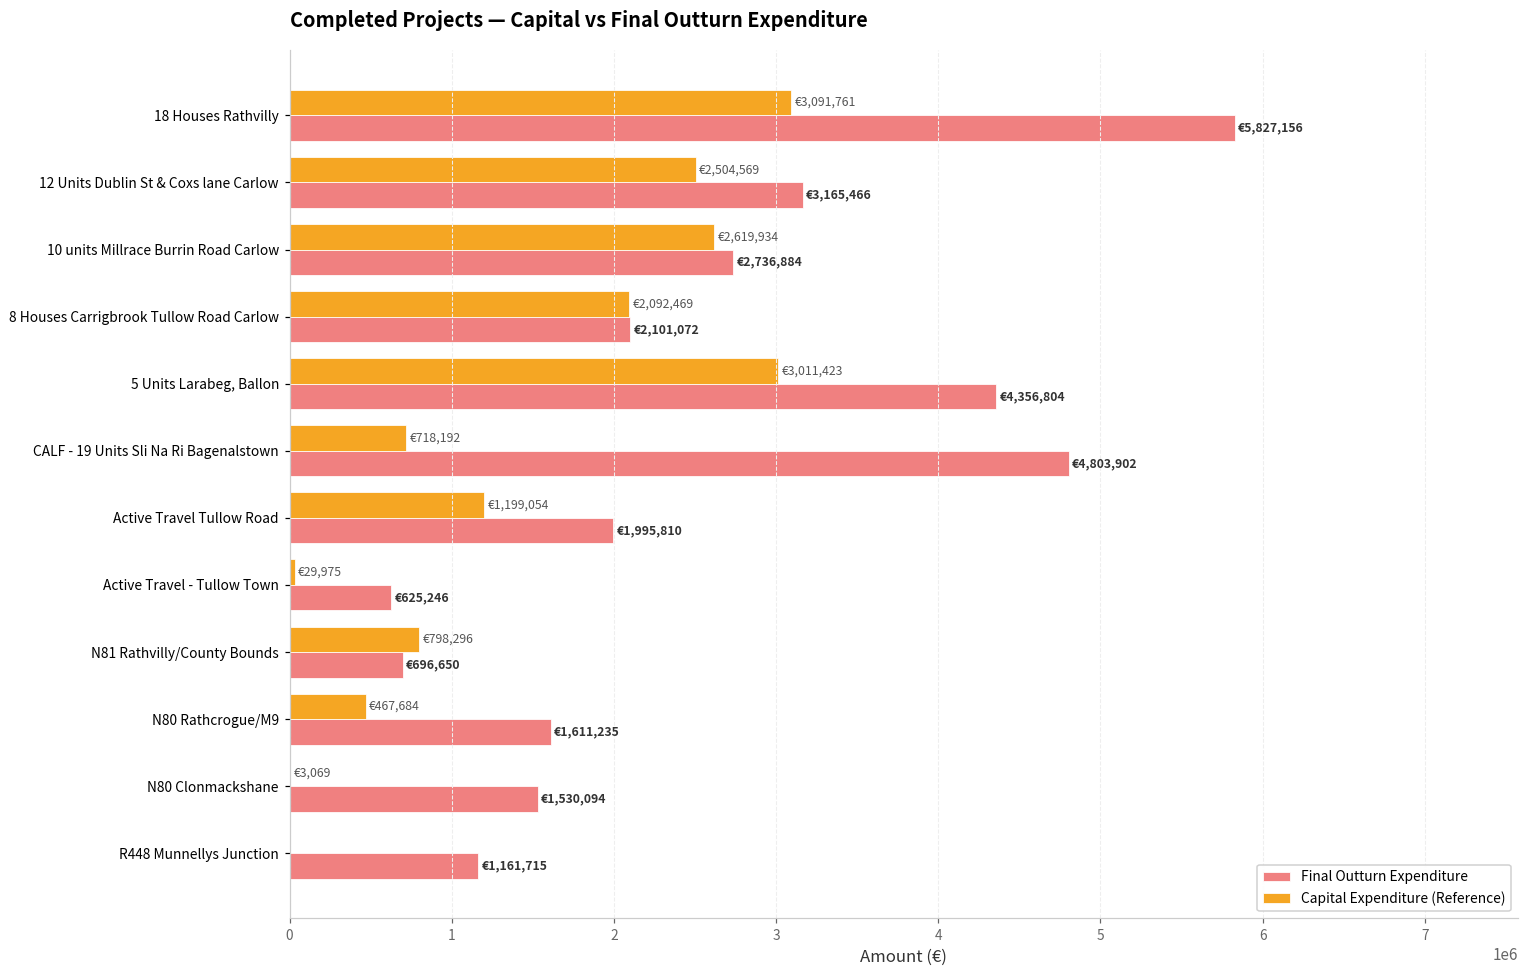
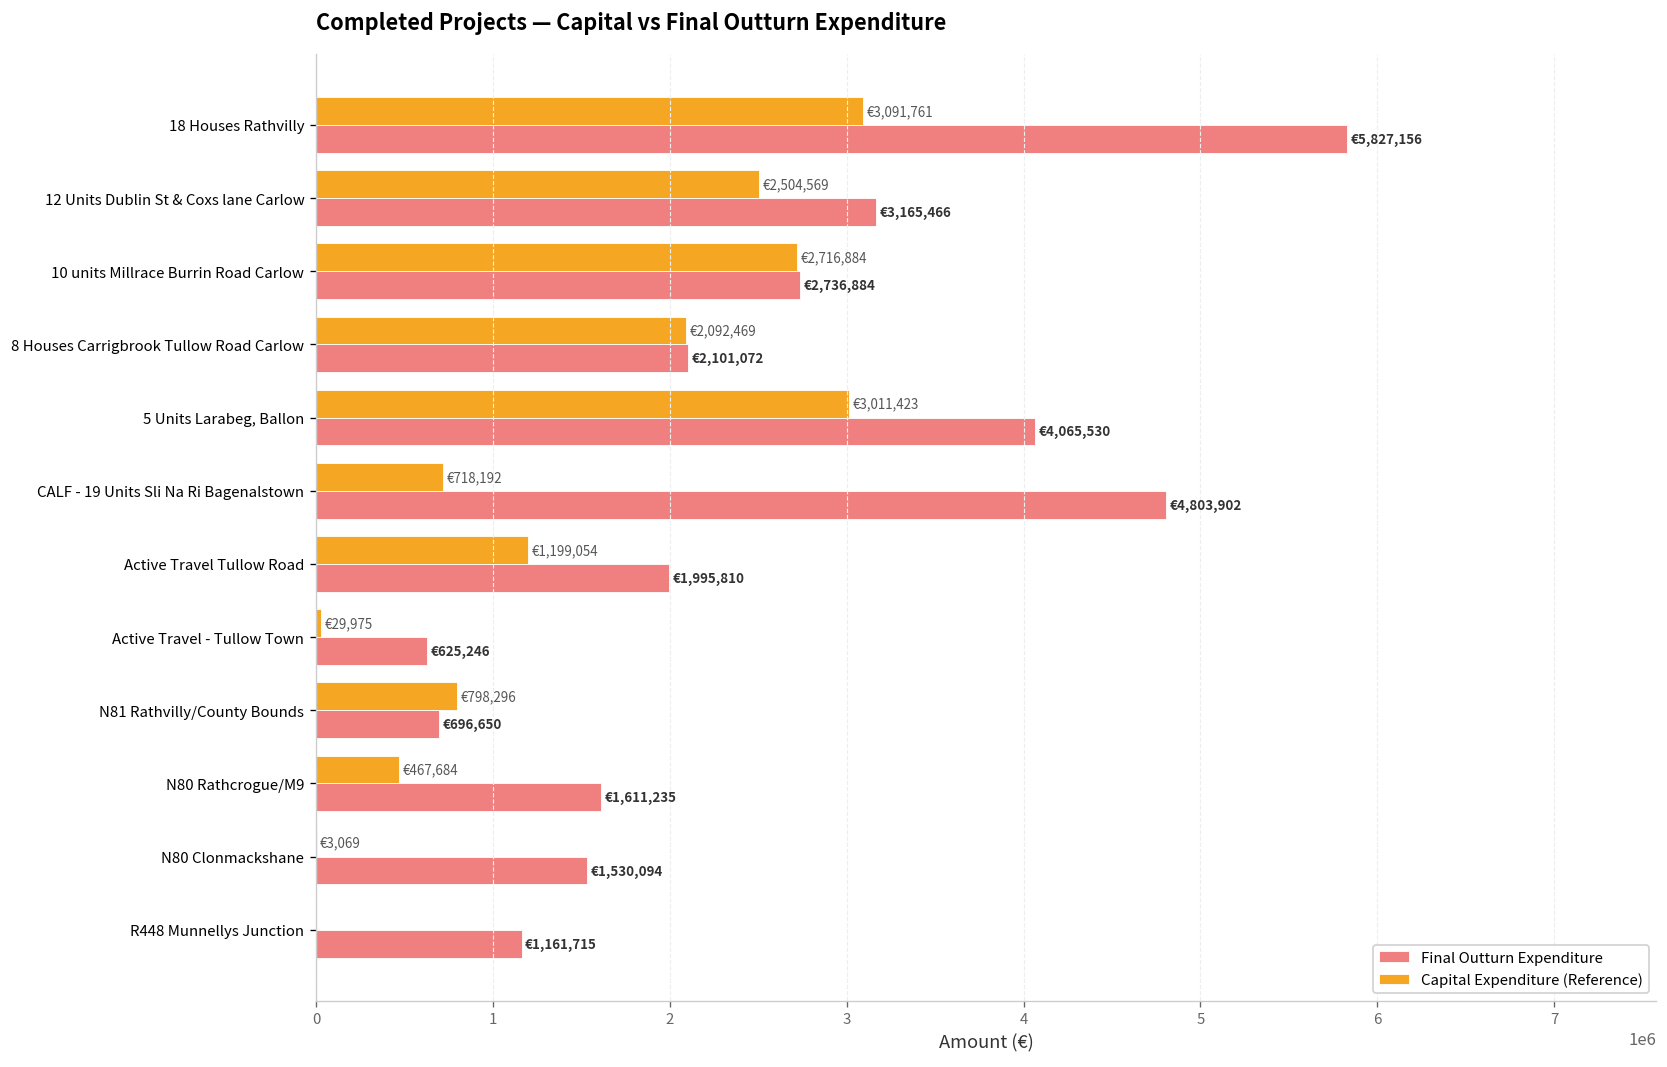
  {
    "Final Outturn Expenditure": {
      "18 Houses Rathvilly": "€5,827,156",
      "12 Units Dublin St & Coxs lane Carlow": "€3,165,466",
      "10 units Millrace Burrin Road Carlow": "€2,736,884",
      "8 Houses Carrigbrook Tullow Road Carlow": "€2,101,072",
-     "5 Units Larabeg, Ballon": "€4,356,804",
+     "5 Units Larabeg, Ballon": "€4,065,530",
      "CALF - 19 Units Sli Na Ri Bagenalstown": "€4,803,902",
      "Active Travel Tullow Road": "€1,995,810",
      "Active Travel - Tullow Town": "€625,246",
      "N81 Rathvilly/County Bounds": "€696,650",
      "N80 Rathcrogue/M9": "€1,611,235",
      "N80 Clonmackshane": "€1,530,094",
      "R448 Munnellys Junction": "€1,161,715"
    },
    "Capital Expenditure (Reference)": {
      "18 Houses Rathvilly": "€3,091,761",
      "12 Units Dublin St & Coxs lane Carlow": "€2,504,569",
-     "10 units Millrace Burrin Road Carlow": "€2,619,934",
+     "10 units Millrace Burrin Road Carlow": "€2,716,884",
      "8 Houses Carrigbrook Tullow Road Carlow": "€2,092,469",
      "5 Units Larabeg, Ballon": "€3,011,423",
      "CALF - 19 Units Sli Na Ri Bagenalstown": "€718,192",
      "Active Travel Tullow Road": "€1,199,054",
      "Active Travel - Tullow Town": "€29,975",
      "N81 Rathvilly/County Bounds": "€798,296",
      "N80 Rathcrogue/M9": "€467,684",
      "N80 Clonmackshane": "€3,069"
    }
  }
